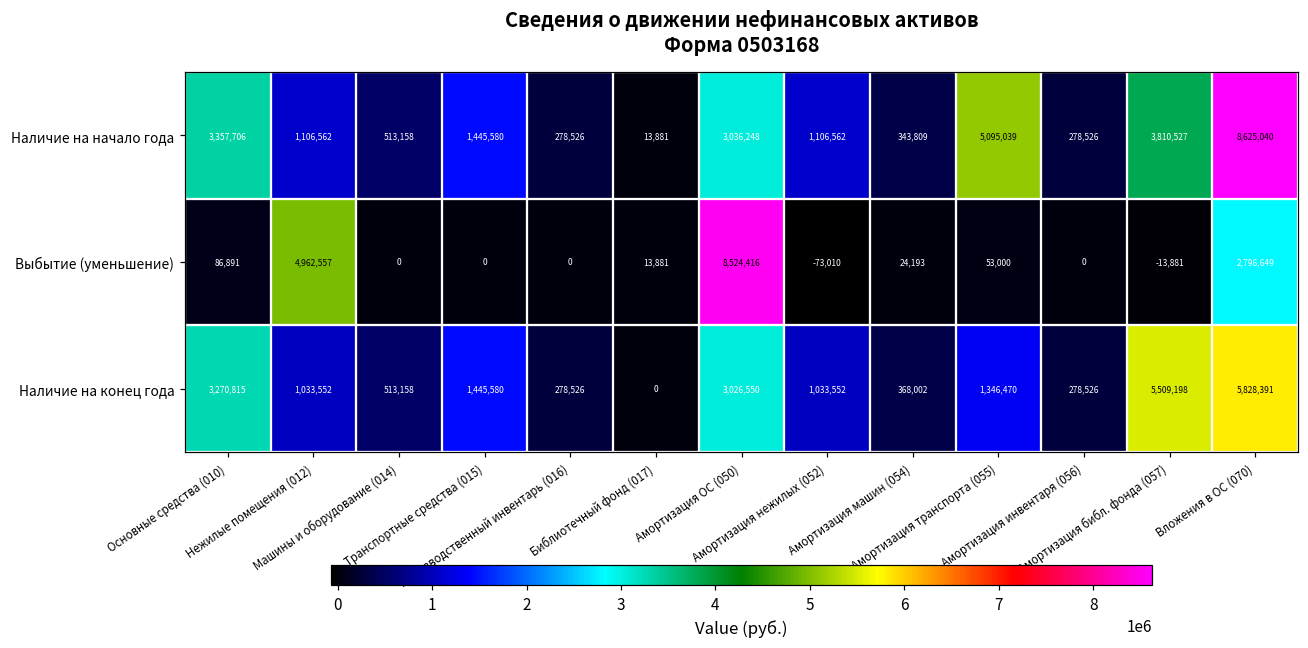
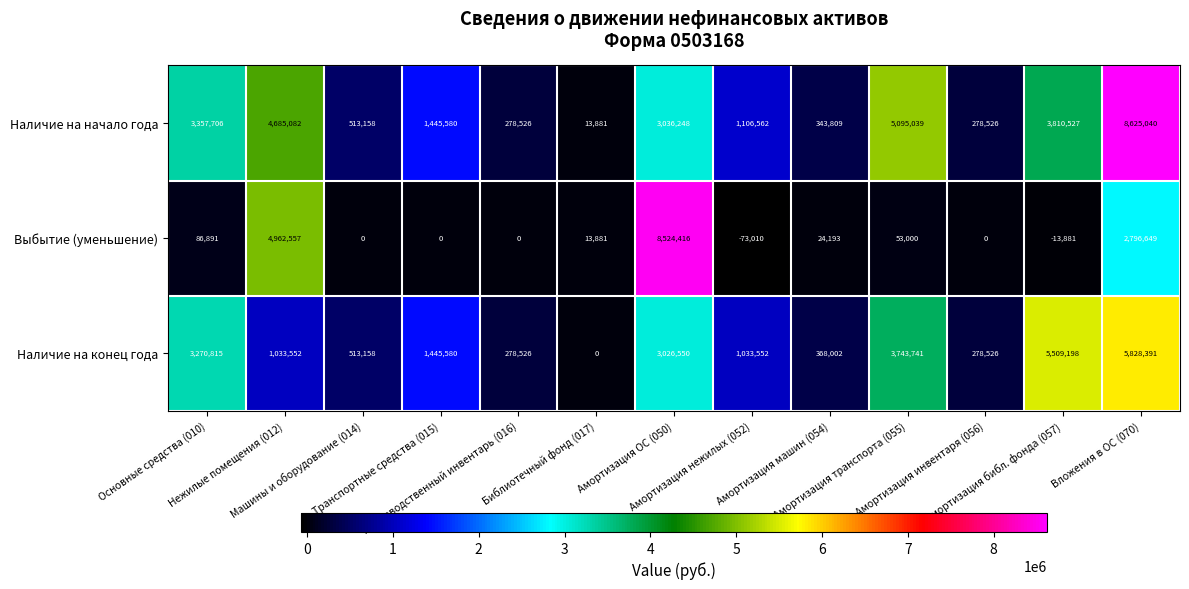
  {
    "Наличие на начало года": {
      "Основные средства (010)": "3,357,706",
-     "Нежилые помещения (012)": "1,106,562",
+     "Нежилые помещения (012)": "4,685,082",
      "Машины и оборудование (014)": "513,158",
      "Транспортные средства (015)": "1,445,580",
      "Производственный инвентарь (016)": "278,526",
      "Библиотечный фонд (017)": "13,881",
      "Амортизация ОС (050)": "3,036,248",
      "Амортизация нежилых (052)": "1,106,562",
      "Амортизация машин (054)": "343,809",
      "Амортизация транспорта (055)": "5,095,039",
      "Амортизация инвентаря (056)": "278,526",
      "Амортизация библ. фонда (057)": "3,810,527",
      "Вложения в ОС (070)": "8,625,040"
    },
    "Выбытие (уменьшение)": {
      "Основные средства (010)": "86,891",
      "Нежилые помещения (012)": "4,962,557",
      "Машины и оборудование (014)": "0",
      "Транспортные средства (015)": "0",
      "Производственный инвентарь (016)": "0",
      "Библиотечный фонд (017)": "13,881",
      "Амортизация ОС (050)": "8,524,416",
      "Амортизация нежилых (052)": "-73,010",
      "Амортизация машин (054)": "24,193",
      "Амортизация транспорта (055)": "53,000",
      "Амортизация инвентаря (056)": "0",
      "Амортизация библ. фонда (057)": "-13,881",
      "Вложения в ОС (070)": "2,796,649"
    },
    "Наличие на конец года": {
      "Основные средства (010)": "3,270,815",
      "Нежилые помещения (012)": "1,033,552",
      "Машины и оборудование (014)": "513,158",
      "Транспортные средства (015)": "1,445,580",
      "Производственный инвентарь (016)": "278,526",
      "Библиотечный фонд (017)": "0",
      "Амортизация ОС (050)": "3,026,550",
      "Амортизация нежилых (052)": "1,033,552",
      "Амортизация машин (054)": "368,002",
-     "Амортизация транспорта (055)": "1,346,470",
+     "Амортизация транспорта (055)": "3,743,741",
      "Амортизация инвентаря (056)": "278,526",
      "Амортизация библ. фонда (057)": "5,509,198",
      "Вложения в ОС (070)": "5,828,391"
    }
  }
